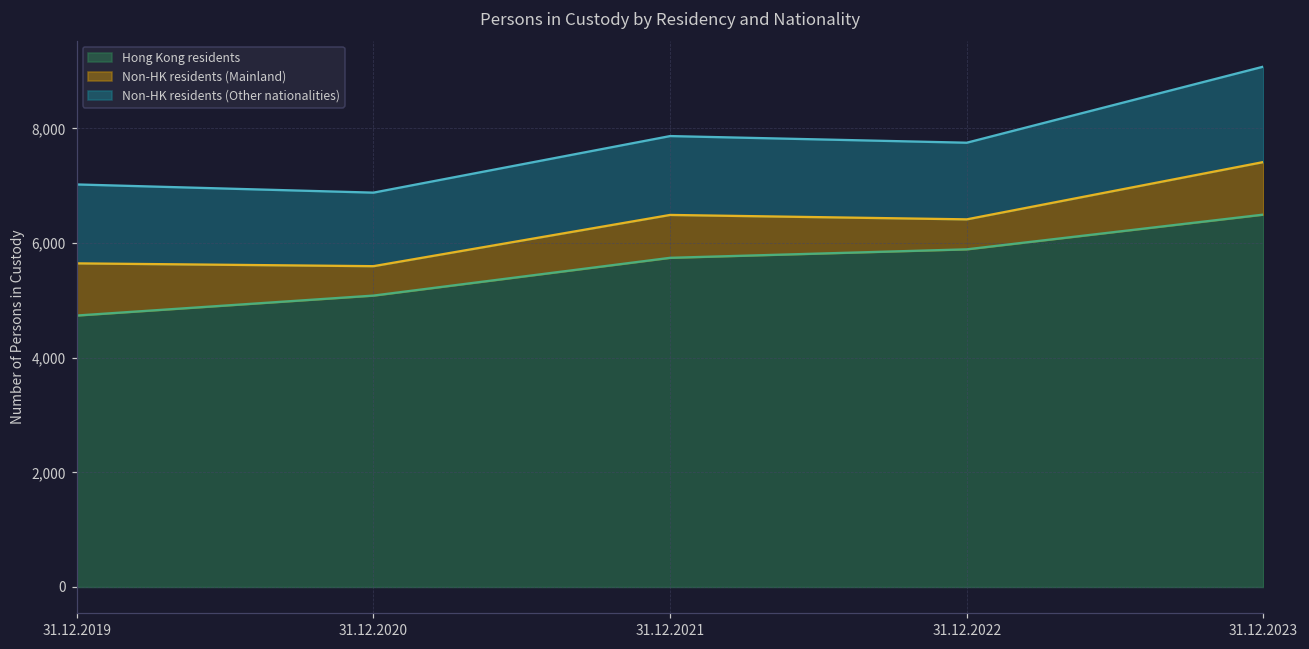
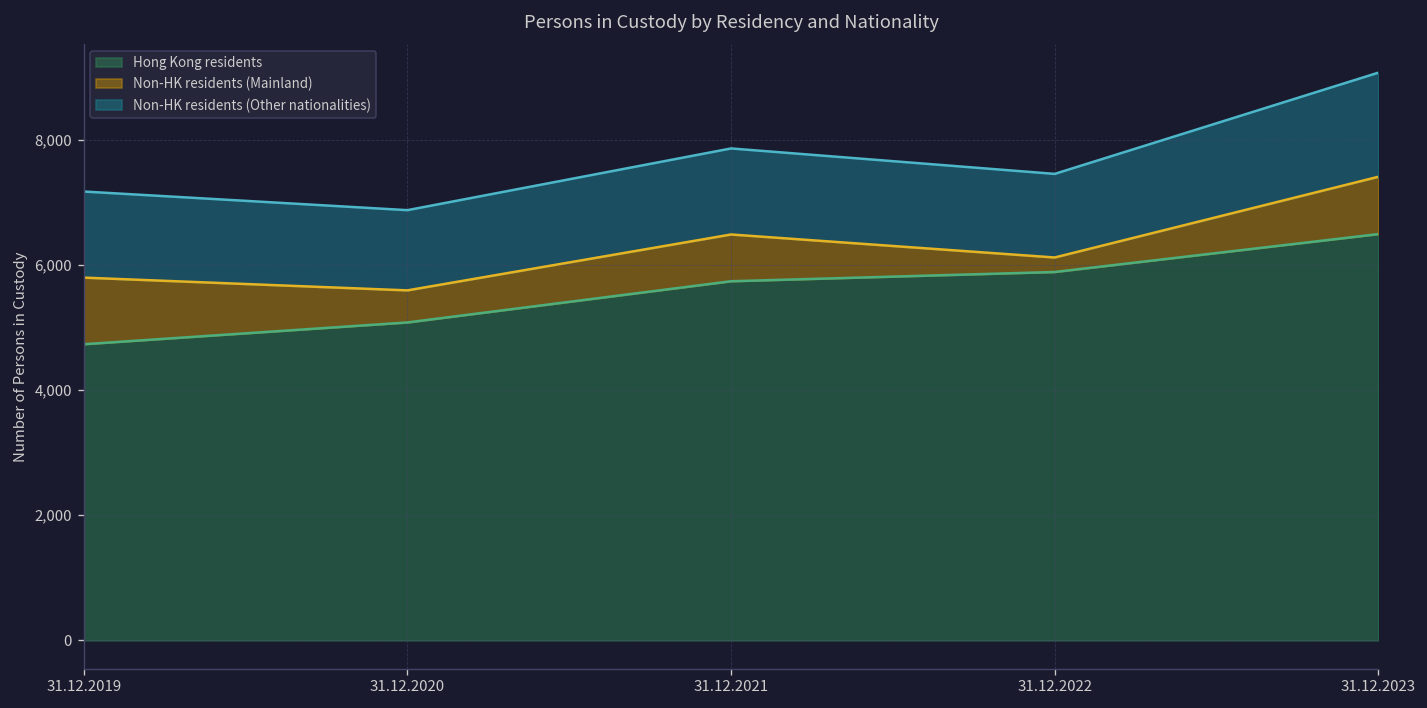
  {
    "Non-HK residents (Mainland)": {
-     "31.12.2019": "900",
+     "31.12.2019": "1,100",
      "31.12.2020": "500",
      "31.12.2021": "700",
-     "31.12.2022": "500",
+     "31.12.2022": "200",
      "31.12.2023": "900"
    }
  }
